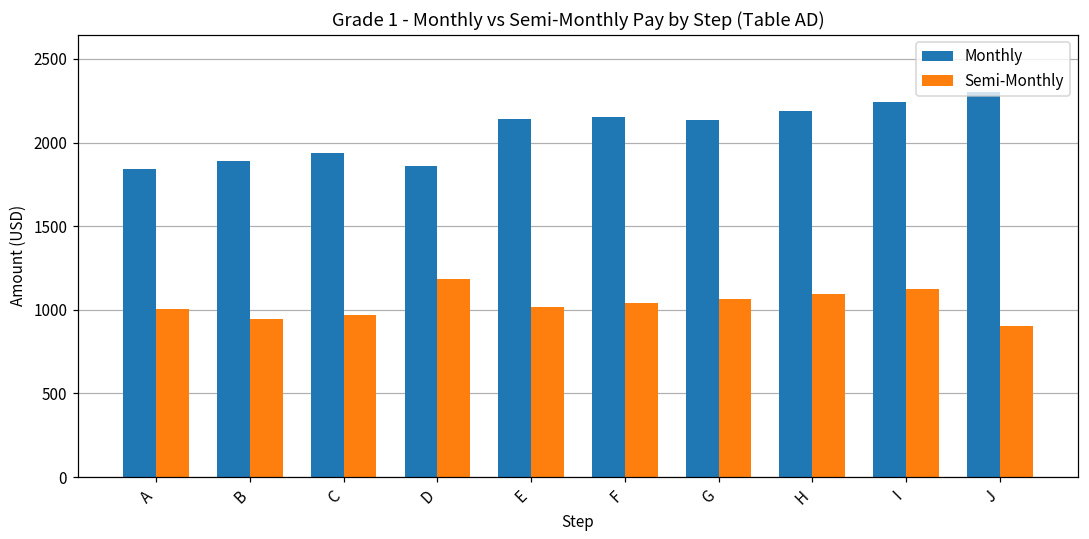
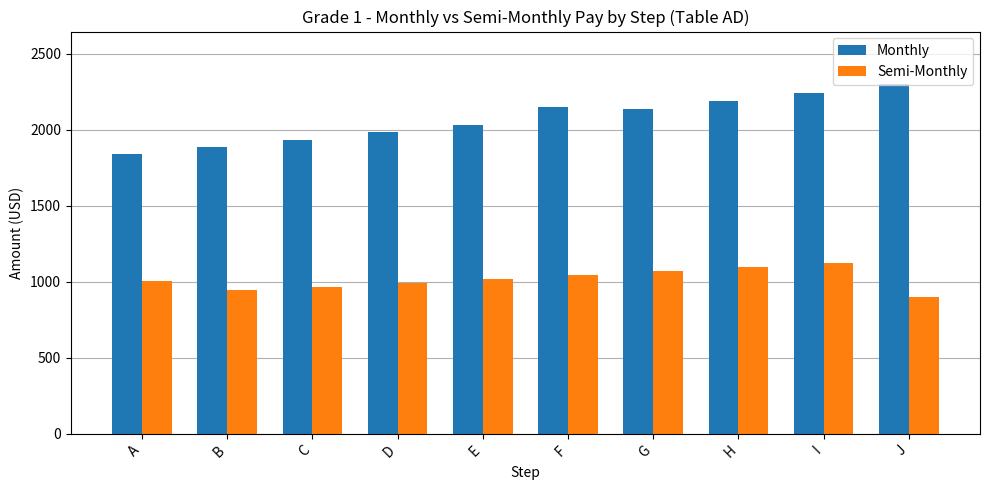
  {
    "Monthly": {
      "A": 1840,
      "B": 1890,
      "C": 1930,
-     "D": 1860,
-     "E": 2140,
+     "D": 1980,
+     "E": 2030,
      "F": 2150,
      "G": 2140,
      "H": 2190,
      "I": 2240
    },
    "Semi-Monthly": {
      "A": 1010,
      "B": 940,
      "C": 970,
-     "D": 1180,
+     "D": 990,
      "E": 1020,
      "F": 1040,
      "G": 1070,
      "H": 1090,
      "I": 1120,
      "J": 900
    }
  }
